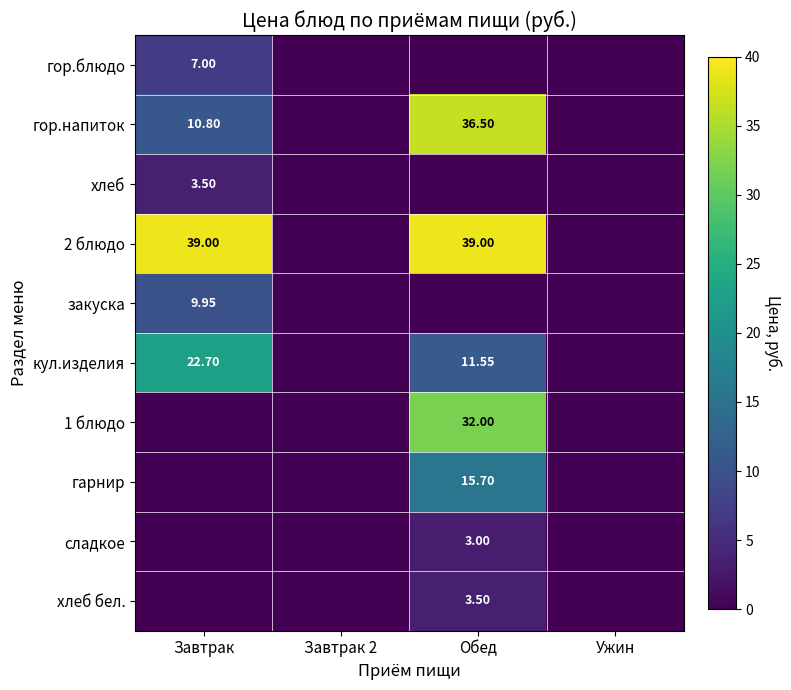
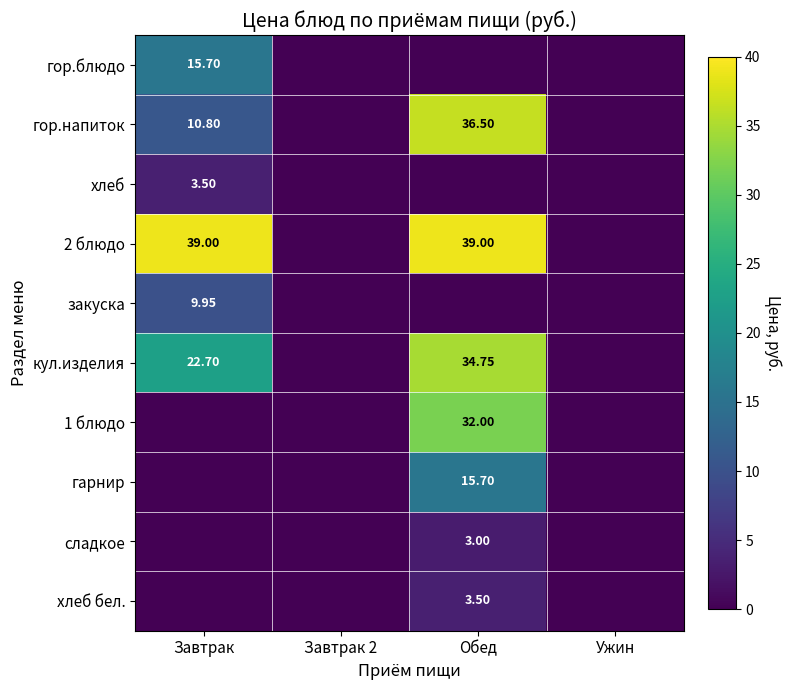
  {
    "гор.блюдо": {
-     "Завтрак": 7.00
+     "Завтрак": 15.70
    },
    "гор.напиток": {
      "Завтрак": 10.80,
      "Обед": 36.50
    },
    "хлеб": {
      "Завтрак": 3.50
    },
    "2 блюдо": {
      "Завтрак": 39.00,
      "Обед": 39.00
    },
    "закуска": {
      "Завтрак": 9.95
    },
    "кул.изделия": {
      "Завтрак": 22.70,
-     "Обед": 11.55
+     "Обед": 34.75
    },
    "1 блюдо": {
      "Обед": 32.00
    },
    "гарнир": {
      "Обед": 15.70
    },
    "сладкое": {
      "Обед": 3.00
    },
    "хлеб бел.": {
      "Обед": 3.50
    }
  }
